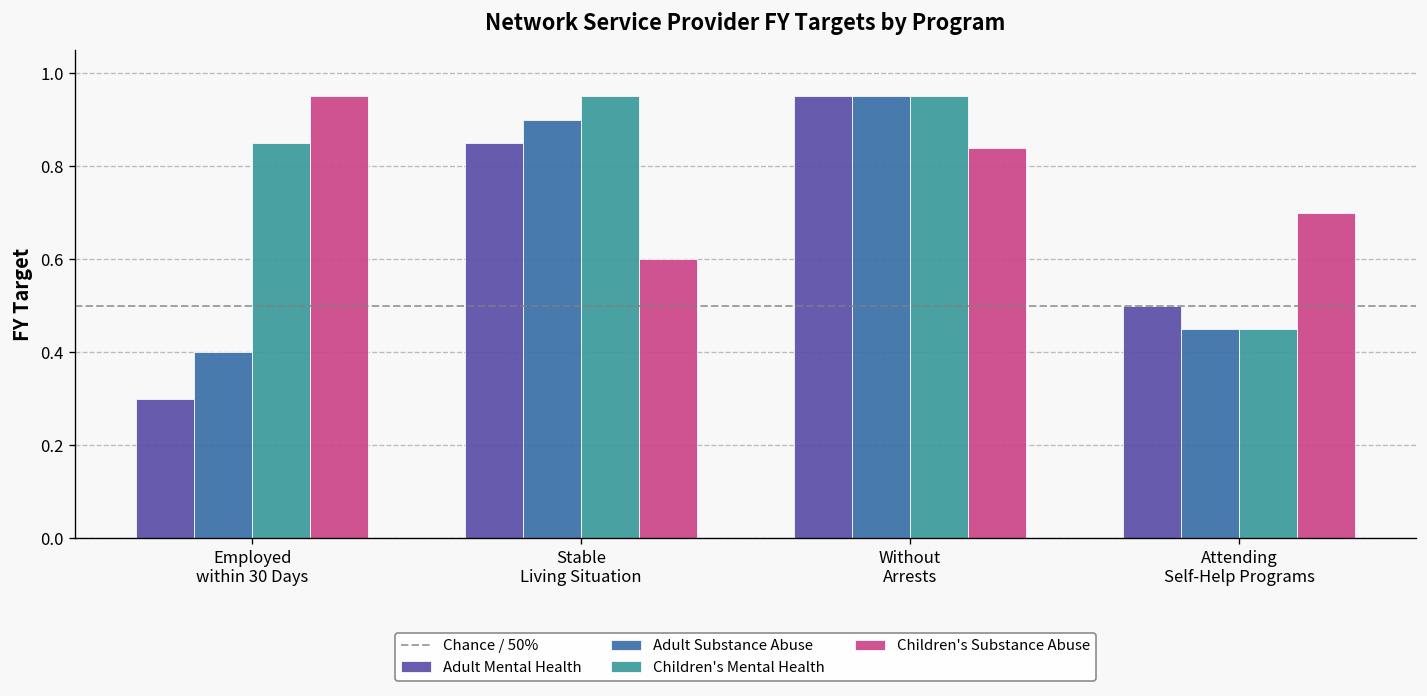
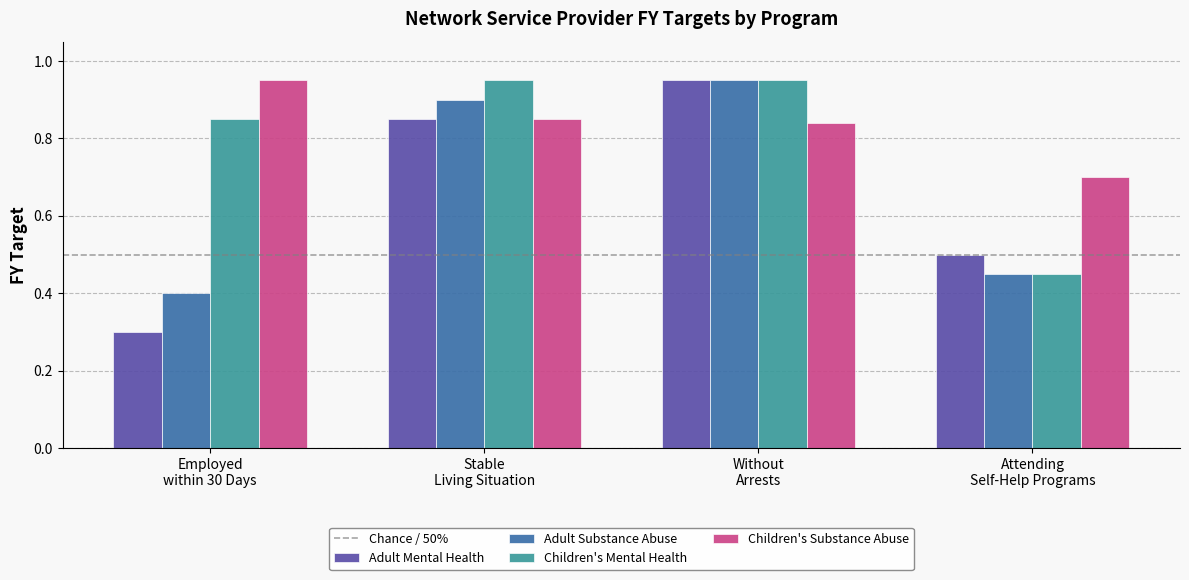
  {
    "Children's Substance Abuse": {
      "Employed within 30 Days": 0.95,
-     "Stable Living Situation": 0.60,
+     "Stable Living Situation": 0.85,
      "Without Arrests": 0.84,
      "Attending Self-Help Programs": 0.70
    }
  }
